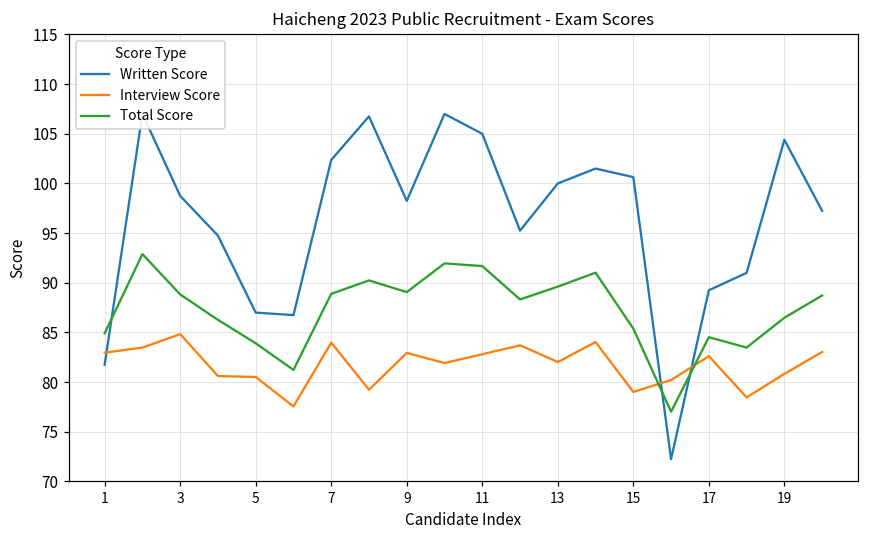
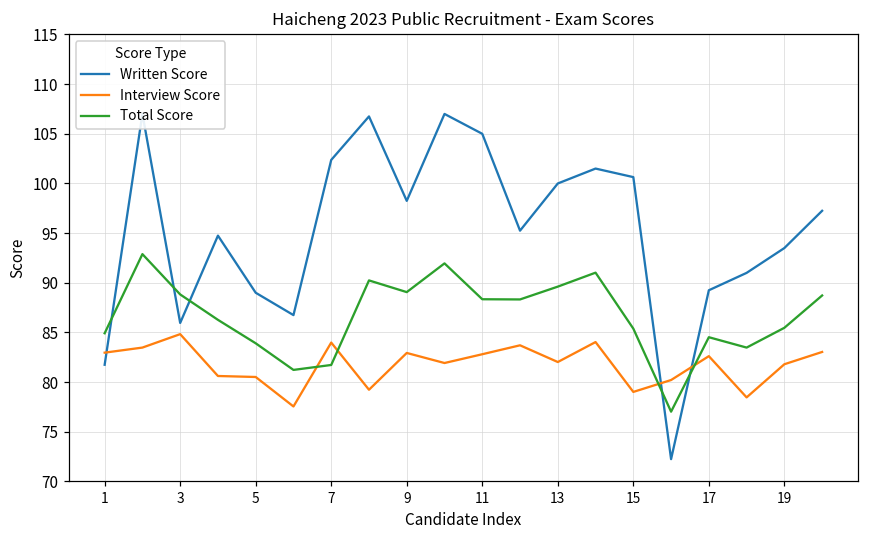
  {
    "Written Score": {
      "1": 82,
-     "3": 99,
-     "5": 87,
+     "3": 86,
+     "5": 89,
      "7": 102,
      "9": 98,
      "11": 105,
      "13": 100,
      "15": 101,
      "17": 89,
-     "19": 104
+     "19": 94
    },
    "Interview Score": {
      "1": 83,
      "3": 85,
      "5": 81,
      "7": 84,
      "9": 83,
      "11": 83,
      "13": 82,
      "15": 79,
      "17": 83,
-     "19": 81
+     "19": 82
    },
    "Total Score": {
      "1": 85,
      "3": 89,
      "5": 84,
-     "7": 89,
+     "7": 82,
      "9": 89,
-     "11": 92,
+     "11": 88,
      "13": 90,
      "15": 85,
      "17": 85,
-     "19": 86
+     "19": 85
    }
  }
